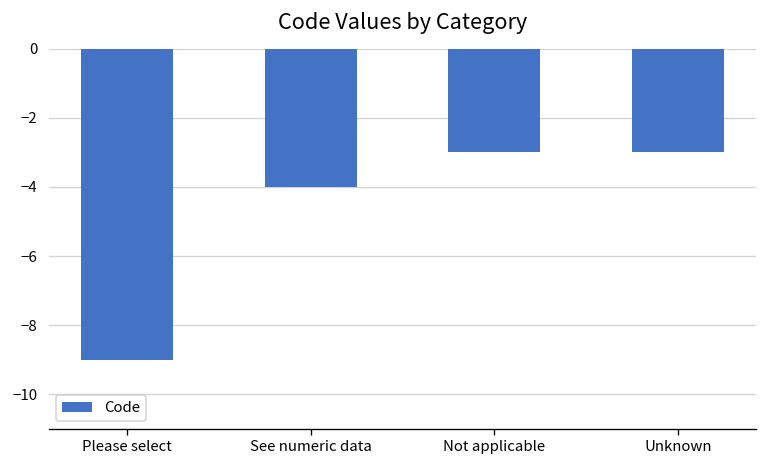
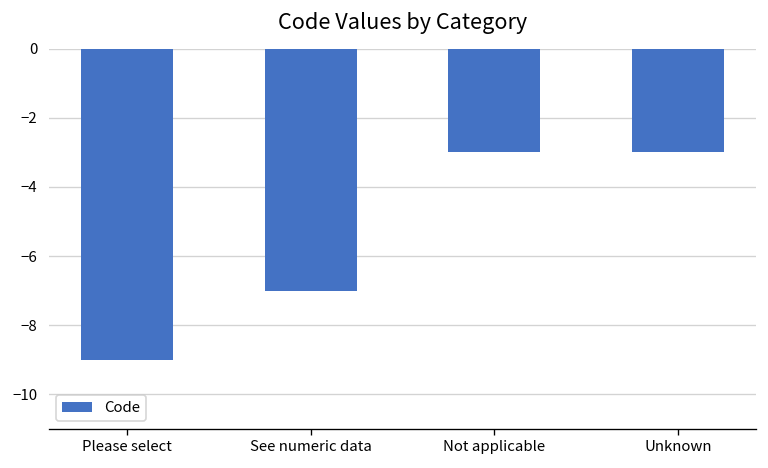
  {
    "Please select": -9,
-   "See numeric data": -4,
+   "See numeric data": -7,
    "Not applicable": -3,
    "Unknown": -3
  }
